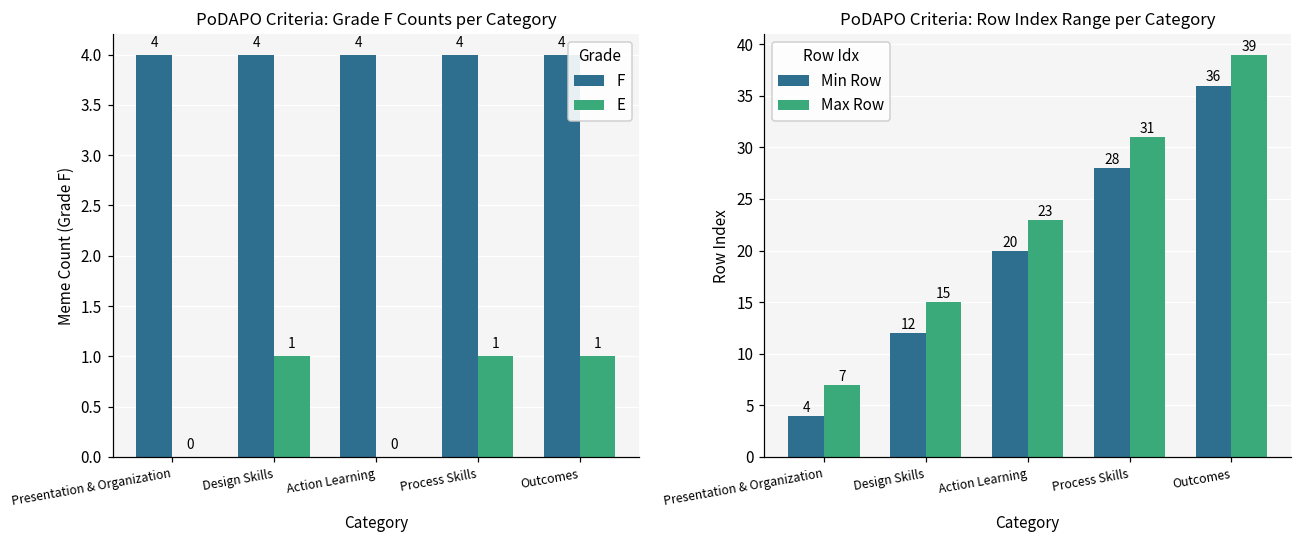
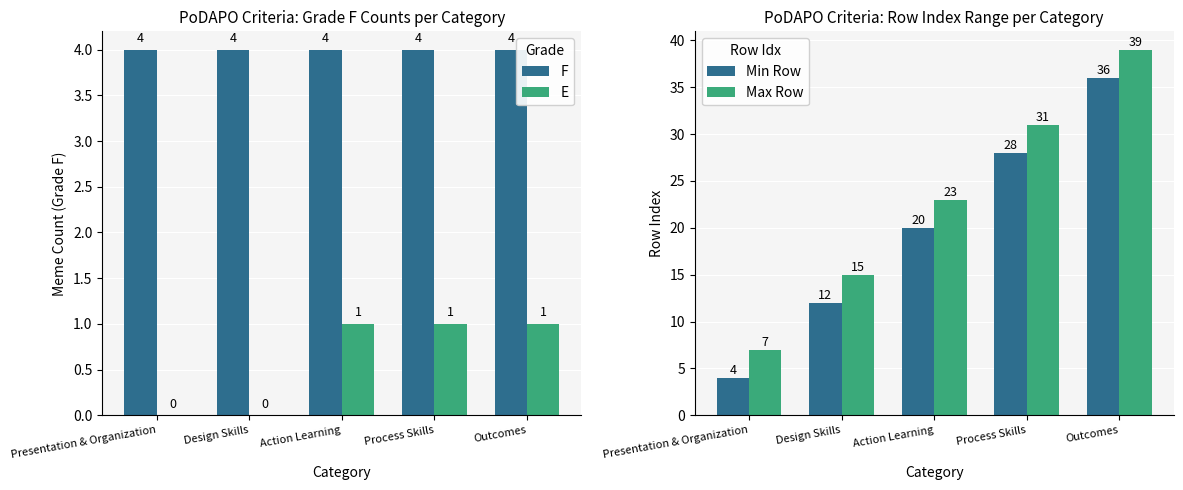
  {
    "PoDAPO Criteria: Grade F Counts per Category": {
      "F": {
        "Presentation & Organization": 4,
        "Design Skills": 4,
        "Action Learning": 4,
        "Process Skills": 4,
        "Outcomes": 4
      },
      "E": {
        "Presentation & Organization": 0,
-       "Design Skills": 1,
-       "Action Learning": 0,
+       "Design Skills": 0,
+       "Action Learning": 1,
        "Process Skills": 1,
        "Outcomes": 1
      }
    },
    "PoDAPO Criteria: Row Index Range per Category": {
      "Min Row": {
        "Presentation & Organization": 4,
        "Design Skills": 12,
        "Action Learning": 20,
        "Process Skills": 28,
        "Outcomes": 36
      },
      "Max Row": {
        "Presentation & Organization": 7,
        "Design Skills": 15,
        "Action Learning": 23,
        "Process Skills": 31,
        "Outcomes": 39
      }
    }
  }
